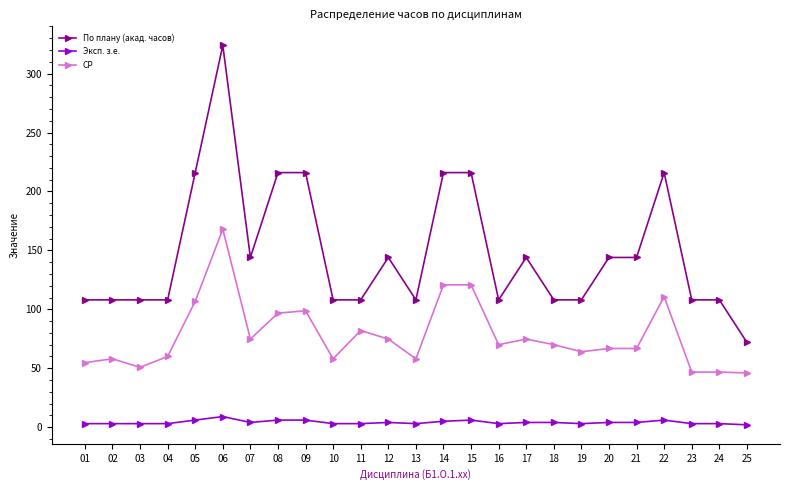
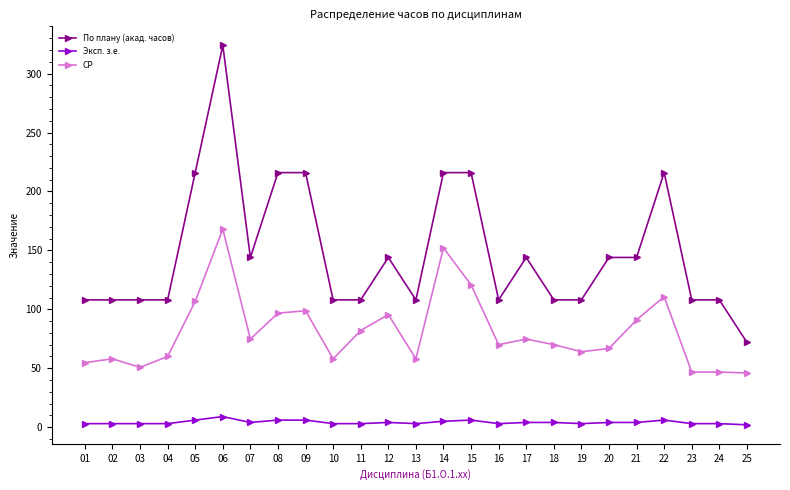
  {
    "По плану (акад. часов)": {
      "01": 108,
      "02": 108,
      "03": 108,
      "04": 108,
      "05": 216,
      "06": 324,
      "07": 144,
      "08": 216,
      "09": 216,
      "10": 108,
      "11": 108,
      "12": 144,
      "13": 108,
      "14": 216,
      "15": 216,
      "16": 108,
      "17": 144,
      "18": 108,
      "19": 108,
      "20": 144,
      "21": 144,
      "22": 216,
      "23": 108,
      "24": 108,
      "25": 72
    },
    "Эксп. з.е.": {
      "01": 3,
      "02": 3,
      "03": 3,
      "04": 3,
      "05": 6,
      "06": 9,
      "07": 4,
      "08": 6,
      "09": 6,
      "10": 3,
      "11": 3,
      "12": 4,
      "13": 3,
      "14": 5,
      "15": 6,
      "16": 3,
      "17": 4,
      "18": 4,
      "19": 3,
      "20": 4,
      "21": 4,
      "22": 6,
      "23": 3,
      "24": 3,
      "25": 2
    },
    "СР": {
      "01": 55,
      "02": 58,
      "03": 51,
      "04": 60,
      "05": 107,
      "06": 168,
      "07": 75,
      "08": 97,
      "09": 99,
      "10": 58,
      "11": 82,
-     "12": 75,
+     "12": 96,
      "13": 58,
-     "14": 121,
+     "14": 152,
      "15": 121,
      "16": 70,
      "17": 75,
      "18": 70,
      "19": 64,
      "20": 67,
-     "21": 67,
+     "21": 91,
      "22": 111,
      "23": 47,
      "24": 47,
      "25": 46
    }
  }
